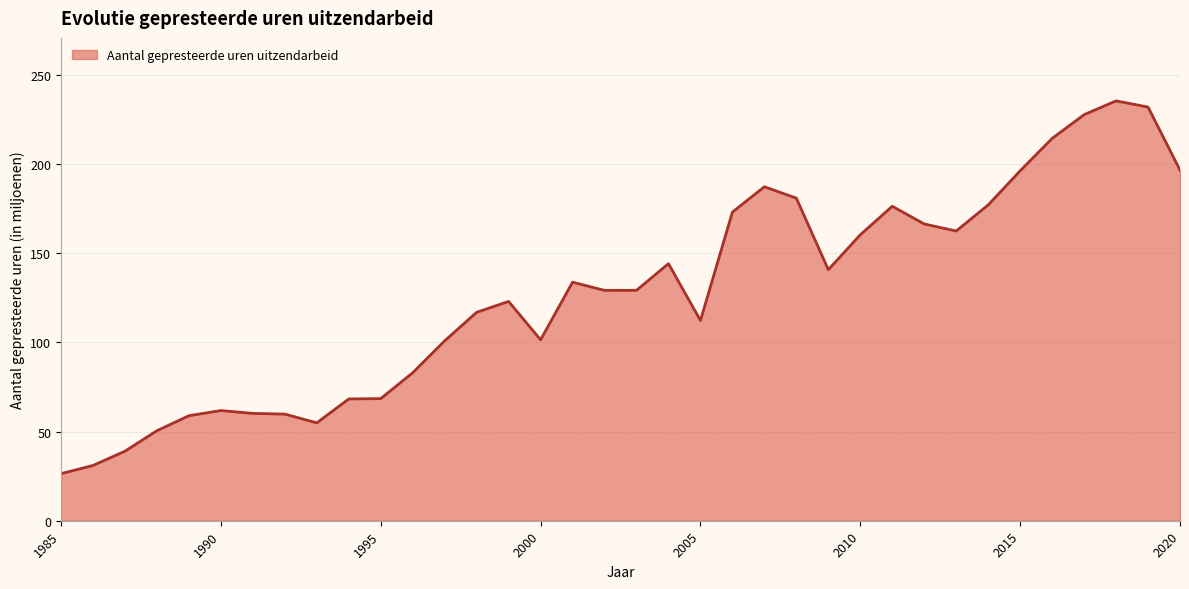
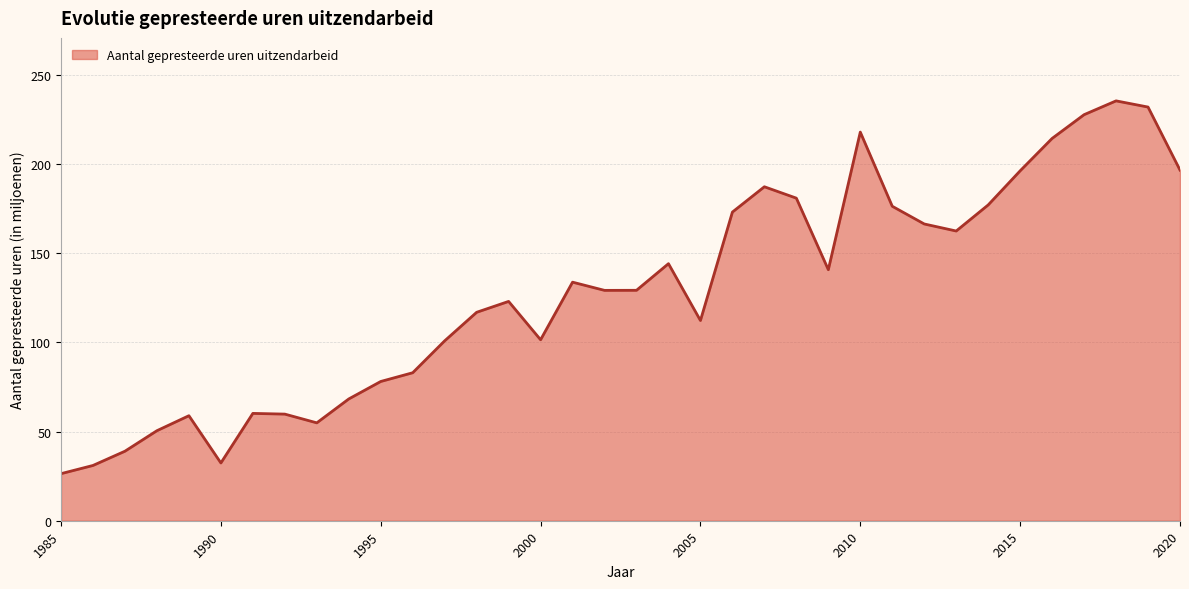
  {
    "1985": 26,
-   "1990": 62,
-   "1995": 69,
+   "1990": 32,
+   "1995": 78,
    "2000": 102,
    "2005": 112,
-   "2010": 160,
+   "2010": 218,
    "2015": 196,
    "2020": 197
  }
